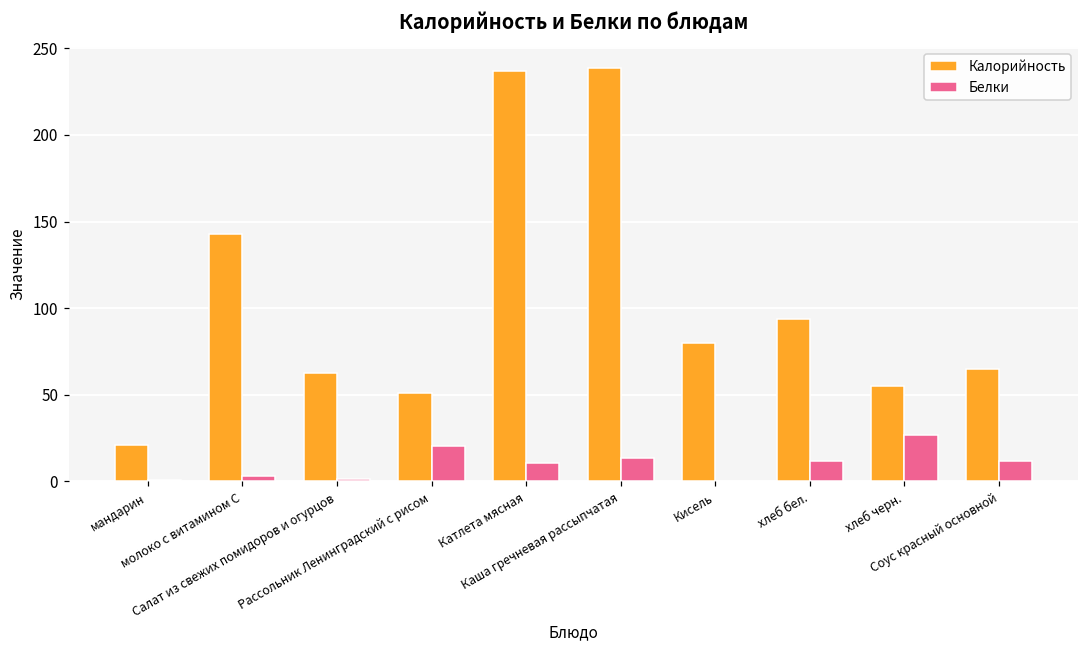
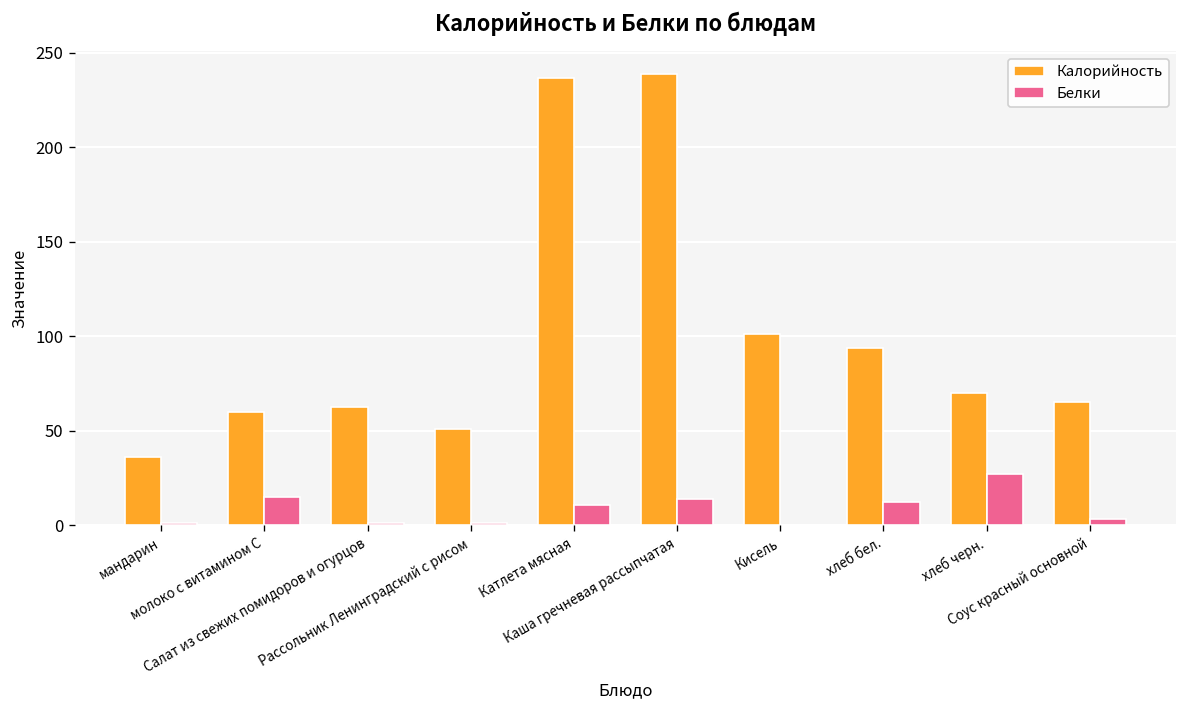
  {
    "Калорийность": {
-     "мандарин": 21,
-     "молоко с витамином С": 143,
+     "мандарин": 36,
+     "молоко с витамином С": 60,
      "Салат из свежих помидоров и огурцов": 63,
      "Рассольник Ленинградский с рисом": 51,
      "Катлета мясная": 237,
      "Каша гречневая рассыпчатая": 239,
-     "Кисель": 80,
+     "Кисель": 101,
      "хлеб бел.": 94,
-     "хлеб черн.": 55,
+     "хлеб черн.": 70,
      "Соус красный основной": 65
    },
    "Белки": {
-     "молоко с витамином С": 3,
-     "Рассольник Ленинградский с рисом": 20,
+     "молоко с витамином С": 15,
+     "Рассольник Ленинградский с рисом": 1,
      "Катлета мясная": 11,
      "Каша гречневая рассыпчатая": 14,
      "Кисель": 0,
      "хлеб бел.": 12,
      "хлеб черн.": 27,
-     "Соус красный основной": 12
+     "Соус красный основной": 3
    }
  }
